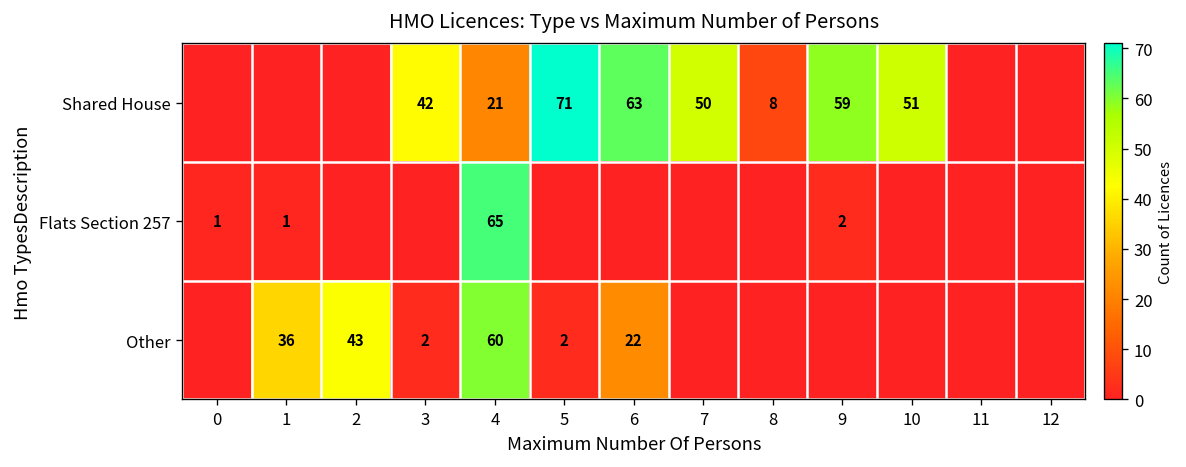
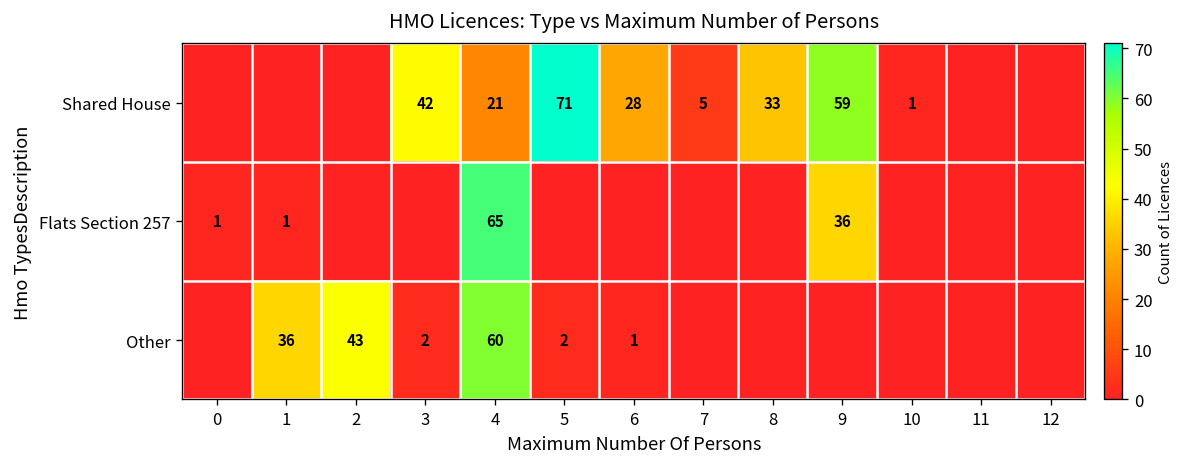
  {
    "Shared House": {
      "3": 42,
      "4": 21,
      "5": 71,
-     "6": 63,
-     "7": 50,
-     "8": 8,
+     "6": 28,
+     "7": 5,
+     "8": 33,
      "9": 59,
-     "10": 51
+     "10": 1
    },
    "Flats Section 257": {
      "0": 1,
      "1": 1,
      "4": 65,
-     "9": 2
+     "9": 36
    },
    "Other": {
      "1": 36,
      "2": 43,
      "3": 2,
      "4": 60,
      "5": 2,
-     "6": 22
+     "6": 1
    }
  }
